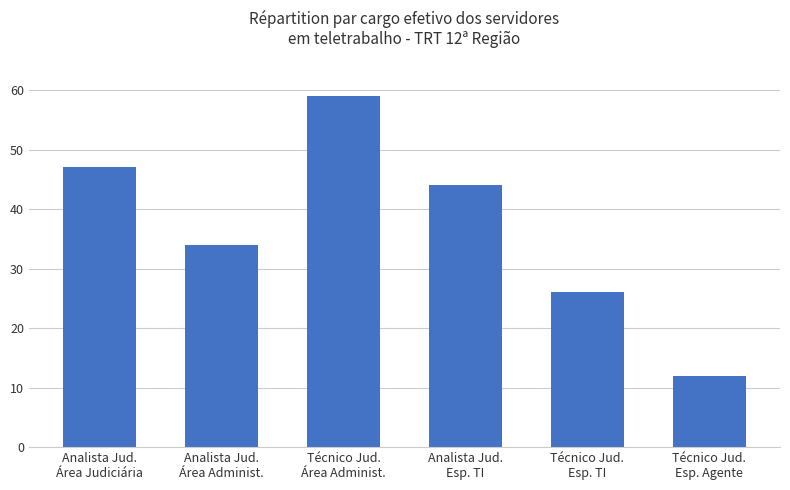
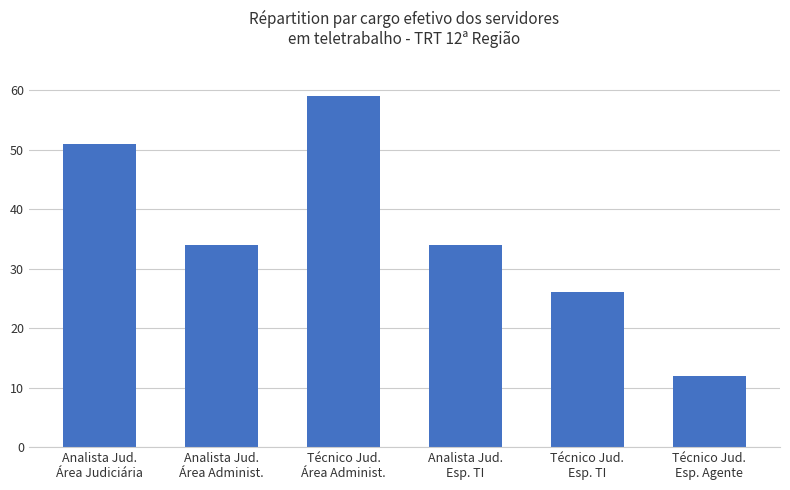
  {
-   "Analista Jud. Área Judiciária": 47,
+   "Analista Jud. Área Judiciária": 51,
    "Analista Jud. Área Administ.": 34,
    "Técnico Jud. Área Administ.": 59,
-   "Analista Jud. Esp. TI": 44,
+   "Analista Jud. Esp. TI": 34,
    "Técnico Jud. Esp. TI": 26,
    "Técnico Jud. Esp. Agente": 12
  }
